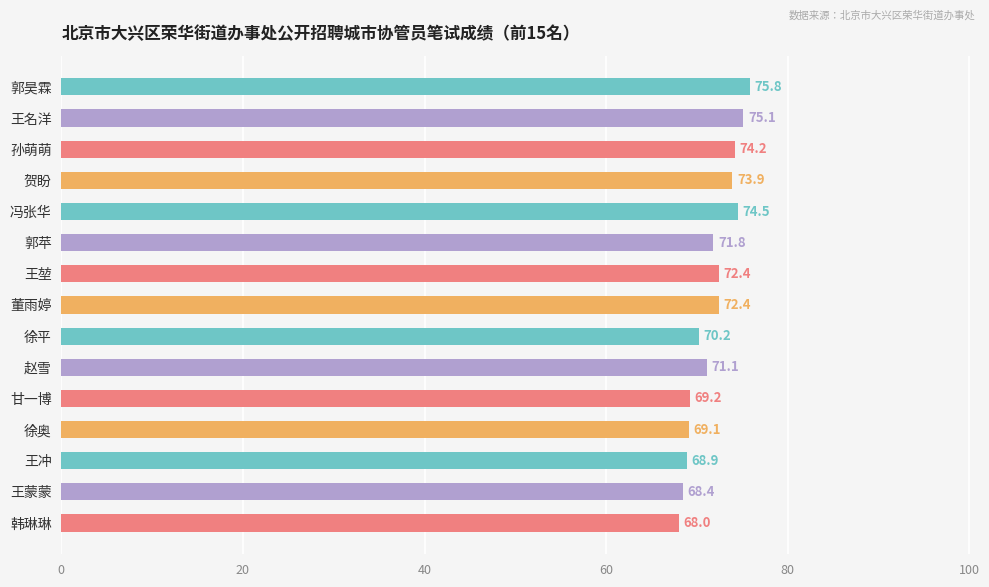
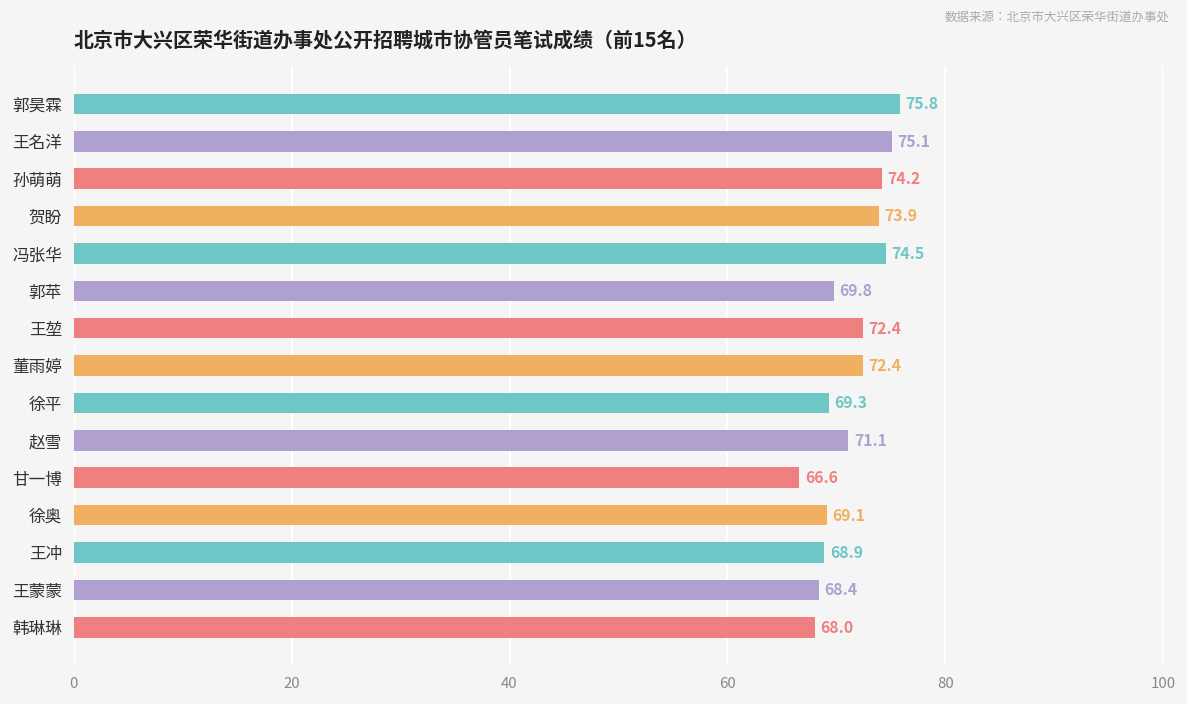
  {
    "郭昊霖": 75.8,
    "王名洋": 75.1,
    "孙萌萌": 74.2,
    "贺盼": 73.9,
    "冯张华": 74.5,
-   "郭苹": 71.8,
+   "郭苹": 69.8,
    "王堃": 72.4,
    "董雨婷": 72.4,
-   "徐平": 70.2,
+   "徐平": 69.3,
    "赵雪": 71.1,
-   "甘一博": 69.2,
+   "甘一博": 66.6,
    "徐奥": 69.1,
    "王冲": 68.9,
    "王蒙蒙": 68.4,
    "韩琳琳": 68.0
  }
